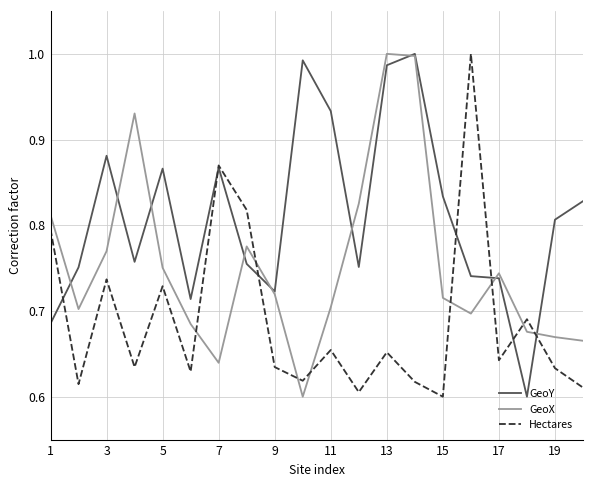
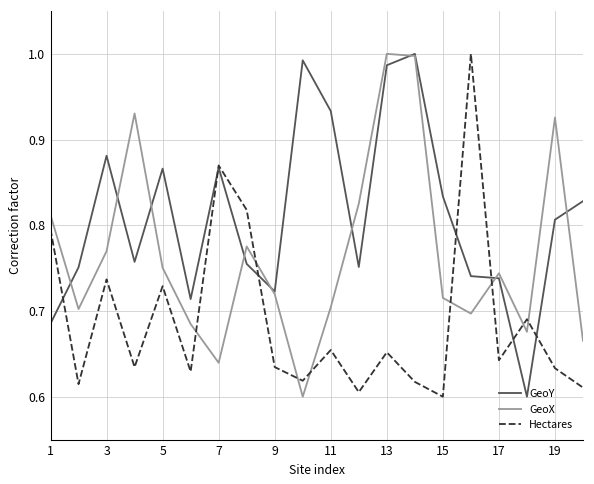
  {
    "GeoX": {
      "1": 0.81,
      "3": 0.77,
      "5": 0.75,
      "7": 0.64,
      "9": 0.72,
      "11": 0.70,
      "13": 1.00,
      "15": 0.72,
      "17": 0.74,
-     "19": 0.67
+     "19": 0.93
    }
  }
